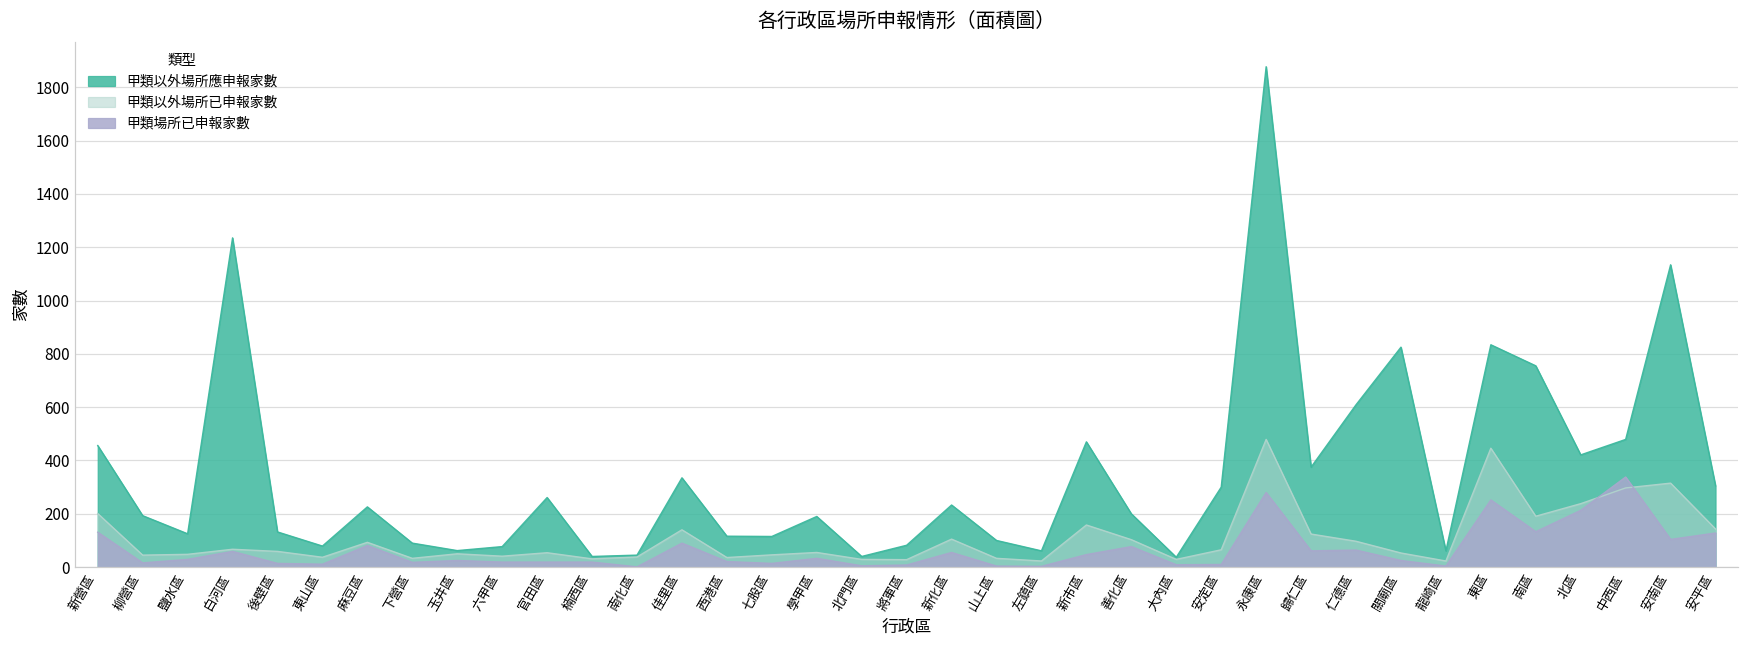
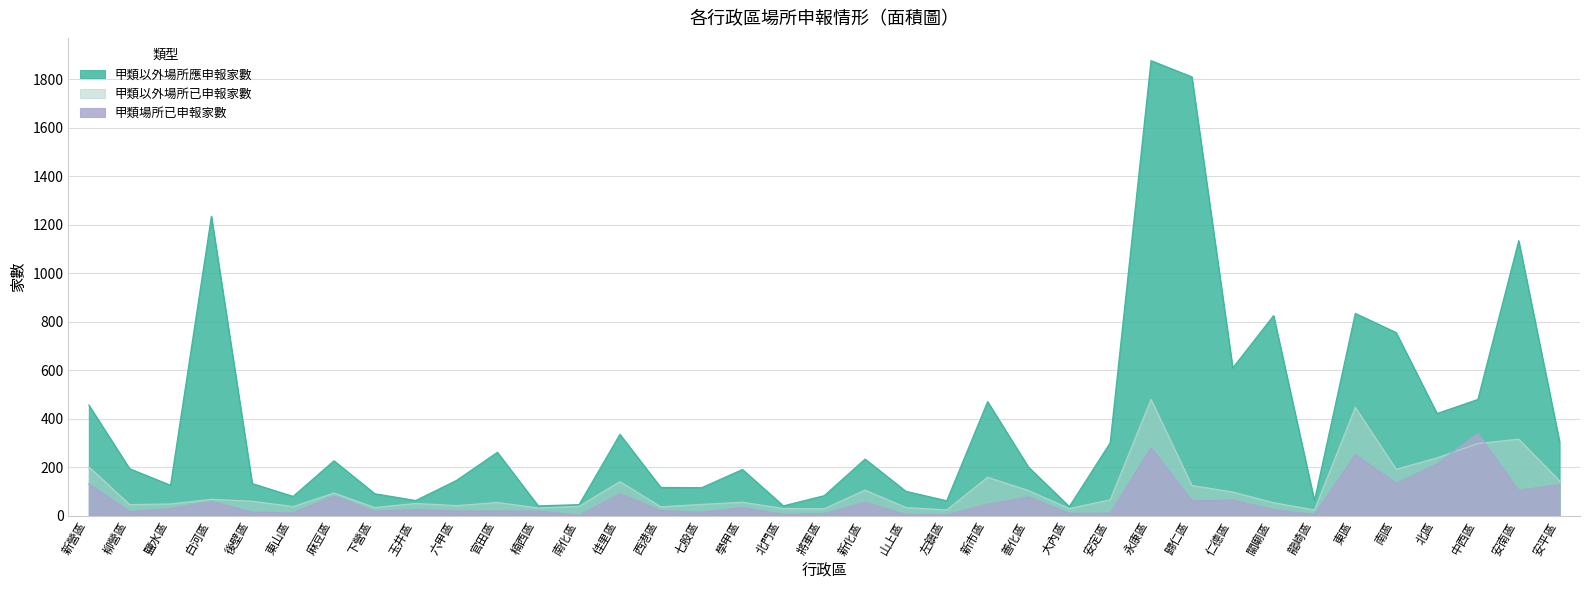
  {
    "甲類以外場所應申報家數": {
      "新營區": 460,
      "柳營區": 190,
      "鹽水區": 130,
      "白河區": 1240,
      "後壁區": 130,
      "東山區": 80,
      "麻豆區": 230,
      "下營區": 90,
      "玉井區": 60,
-     "六甲區": 80,
+     "六甲區": 150,
      "官田區": 260,
      "佳里區": 340,
      "西港區": 120,
      "七股區": 120,
      "學甲區": 190,
      "北門區": 40,
      "將軍區": 80,
      "新化區": 230,
      "山上區": 100,
      "左鎮區": 60,
      "新市區": 470,
      "善化區": 200,
      "安定區": 300,
      "永康區": 1880,
-     "歸仁區": 380,
+     "歸仁區": 1810,
      "仁德區": 610,
      "關廟區": 830,
      "龍崎區": 60,
      "東區": 830,
      "南區": 760,
      "北區": 420,
      "中西區": 480,
      "安南區": 1130,
      "安平區": 310
    }
  }
